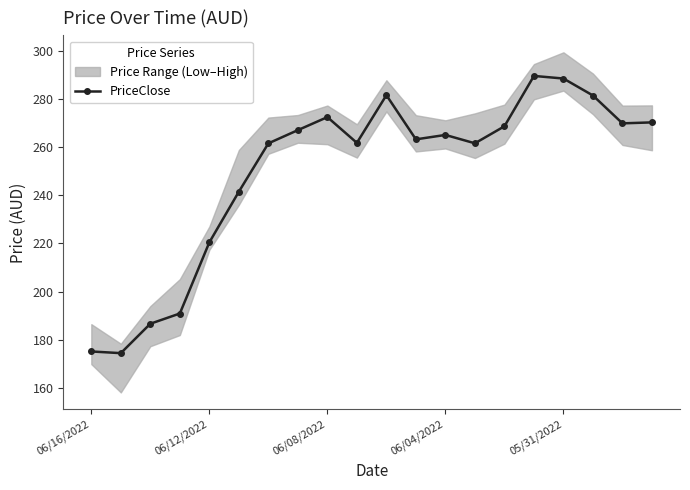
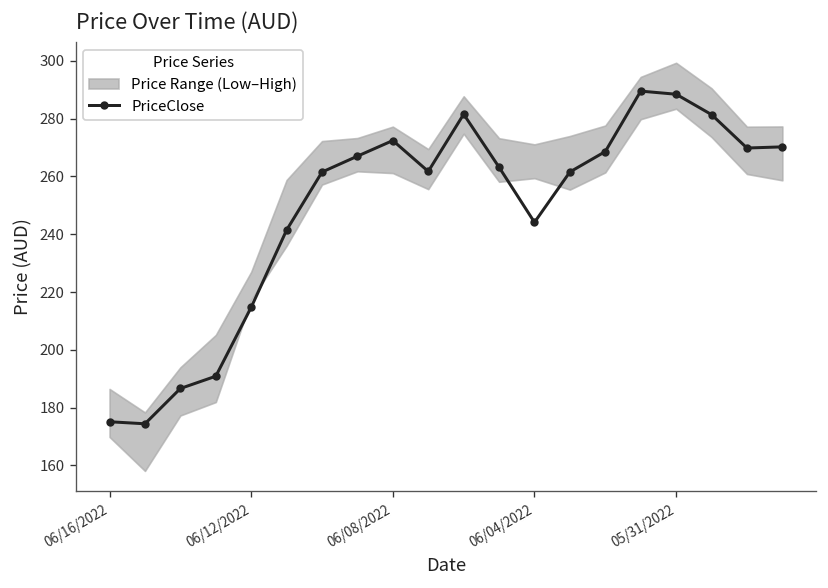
  {
    "PriceClose": {
      "06/16/2022": 175,
-     "06/12/2022": 220,
+     "06/12/2022": 215,
      "06/08/2022": 272,
-     "06/04/2022": 265,
+     "06/04/2022": 244,
      "05/31/2022": 288
    }
  }
